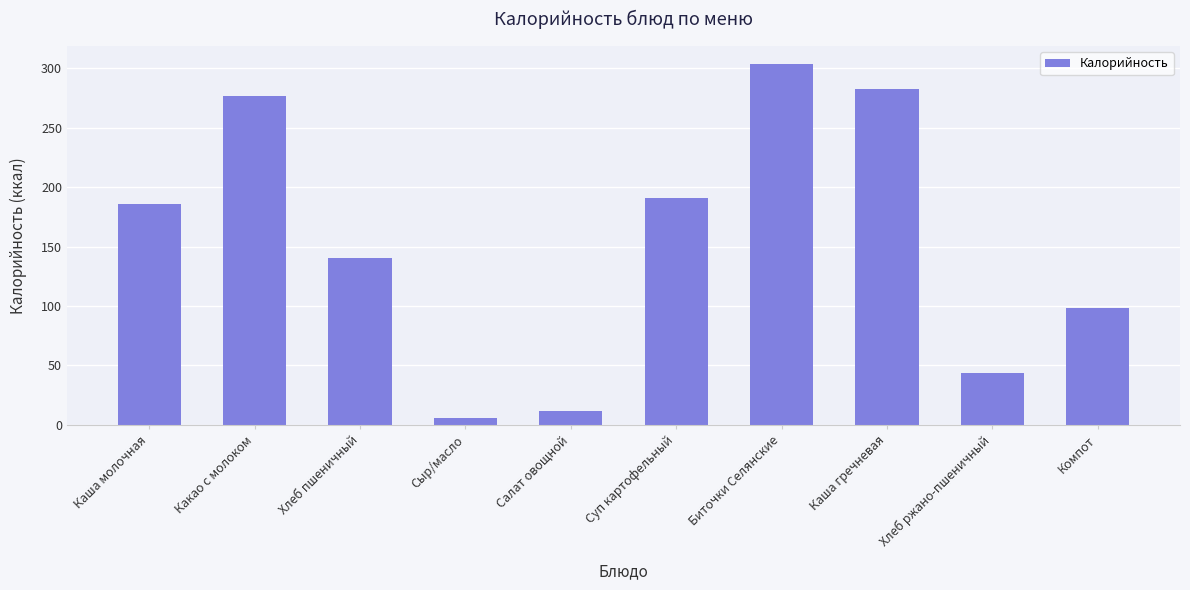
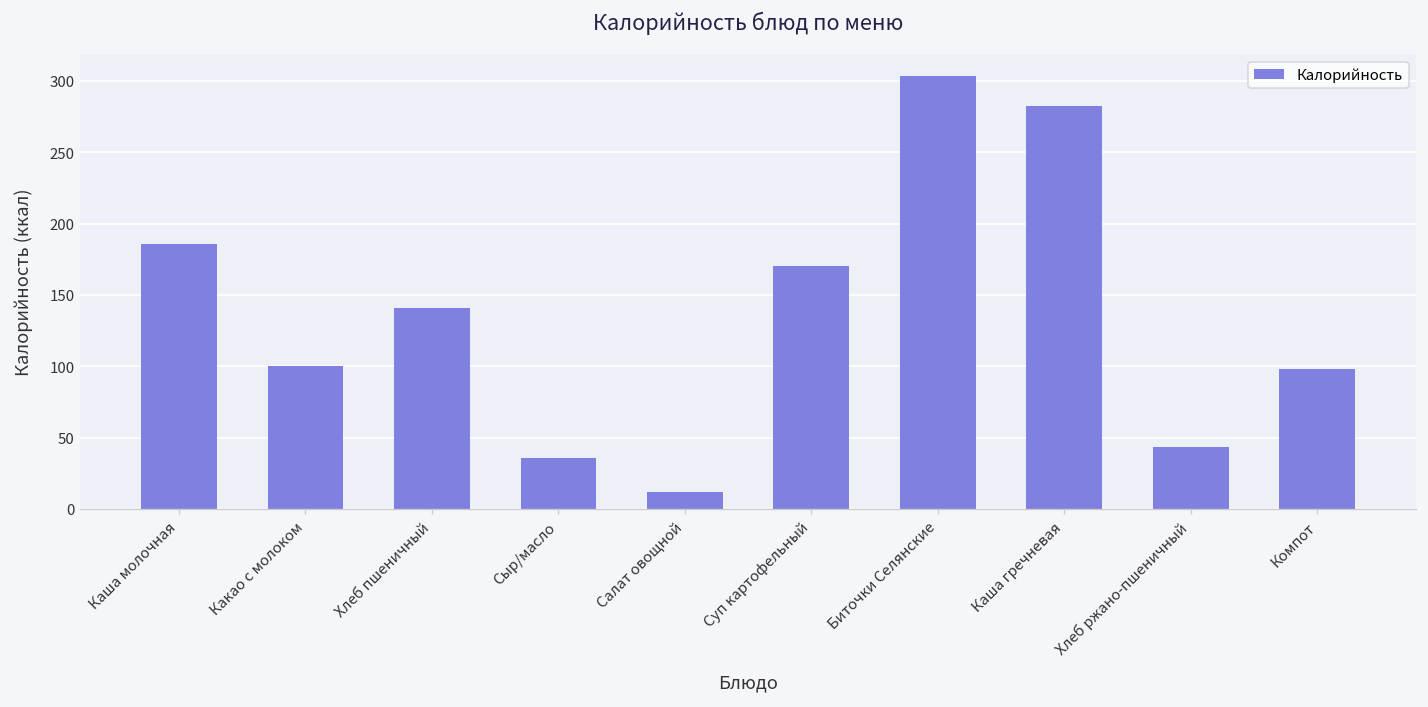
  {
    "Каша молочная": 186,
-   "Какао с молоком": 276,
+   "Какао с молоком": 100,
    "Хлеб пшеничный": 141,
-   "Сыр/масло": 6,
+   "Сыр/масло": 36,
    "Салат овощной": 12,
-   "Суп картофельный": 191,
+   "Суп картофельный": 170,
    "Биточки Селянские": 303,
    "Каша гречневая": 283,
    "Хлеб ржано-пшеничный": 44,
    "Компот": 98
  }
